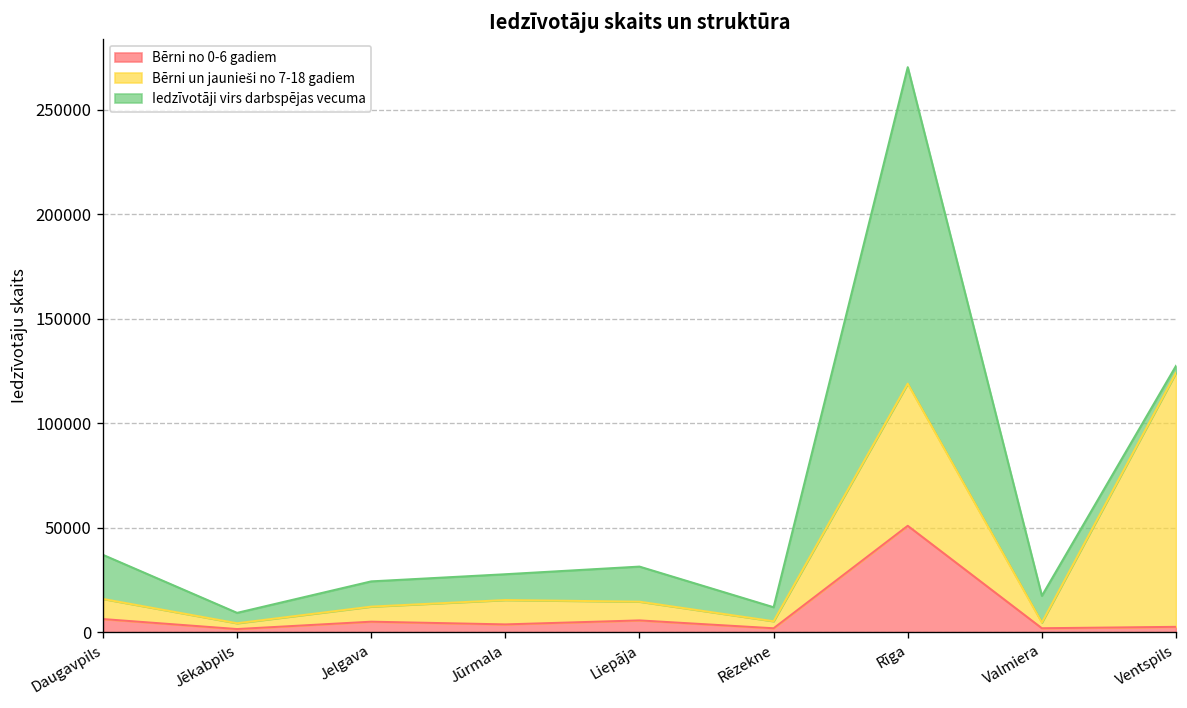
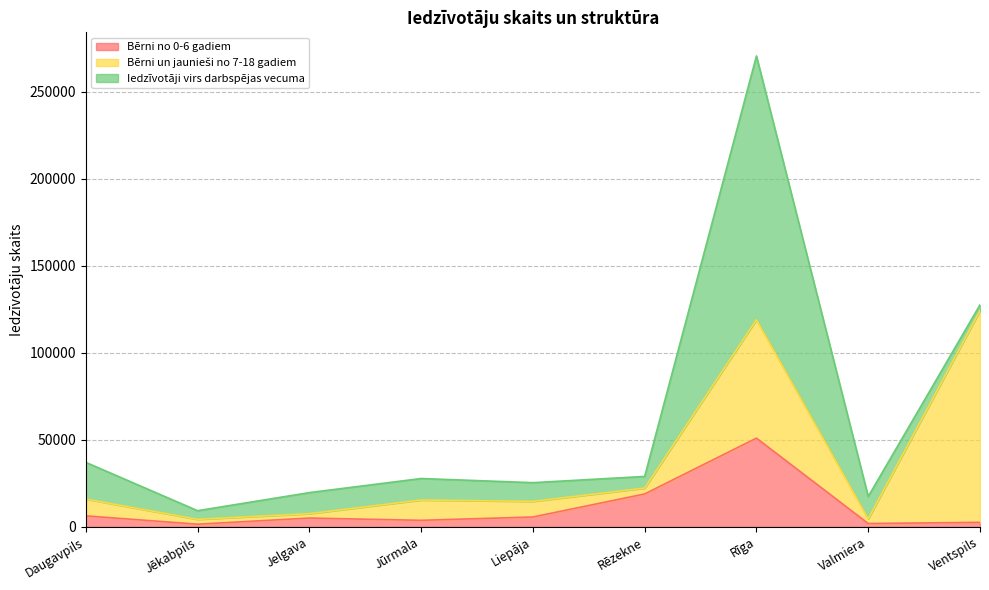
  {
    "Bērni no 0-6 gadiem": {
      "Daugavpils": 6000,
      "Jēkabpils": 2000,
      "Jelgava": 5000,
      "Jūrmala": 4000,
      "Liepāja": 6000,
-     "Rēzekne": 2000,
+     "Rēzekne": 19000,
      "Rīga": 51000,
      "Valmiera": 2000,
      "Ventspils": 3000
    },
    "Bērni un jaunieši no 7-18 gadiem": {
      "Daugavpils": 10000,
      "Jēkabpils": 3000,
-     "Jelgava": 7000,
+     "Jelgava": 3000,
      "Jūrmala": 12000,
      "Liepāja": 9000,
      "Rēzekne": 3000,
      "Rīga": 68000,
      "Valmiera": 3000,
      "Ventspils": 122000
    },
    "Iedzīvotāji virs darbspējas vecuma": {
      "Daugavpils": 21000,
      "Jēkabpils": 5000,
      "Jelgava": 12000,
      "Jūrmala": 12000,
-     "Liepāja": 17000,
+     "Liepāja": 11000,
      "Rēzekne": 7000,
      "Rīga": 151000,
      "Valmiera": 13000,
      "Ventspils": 3000
    }
  }
